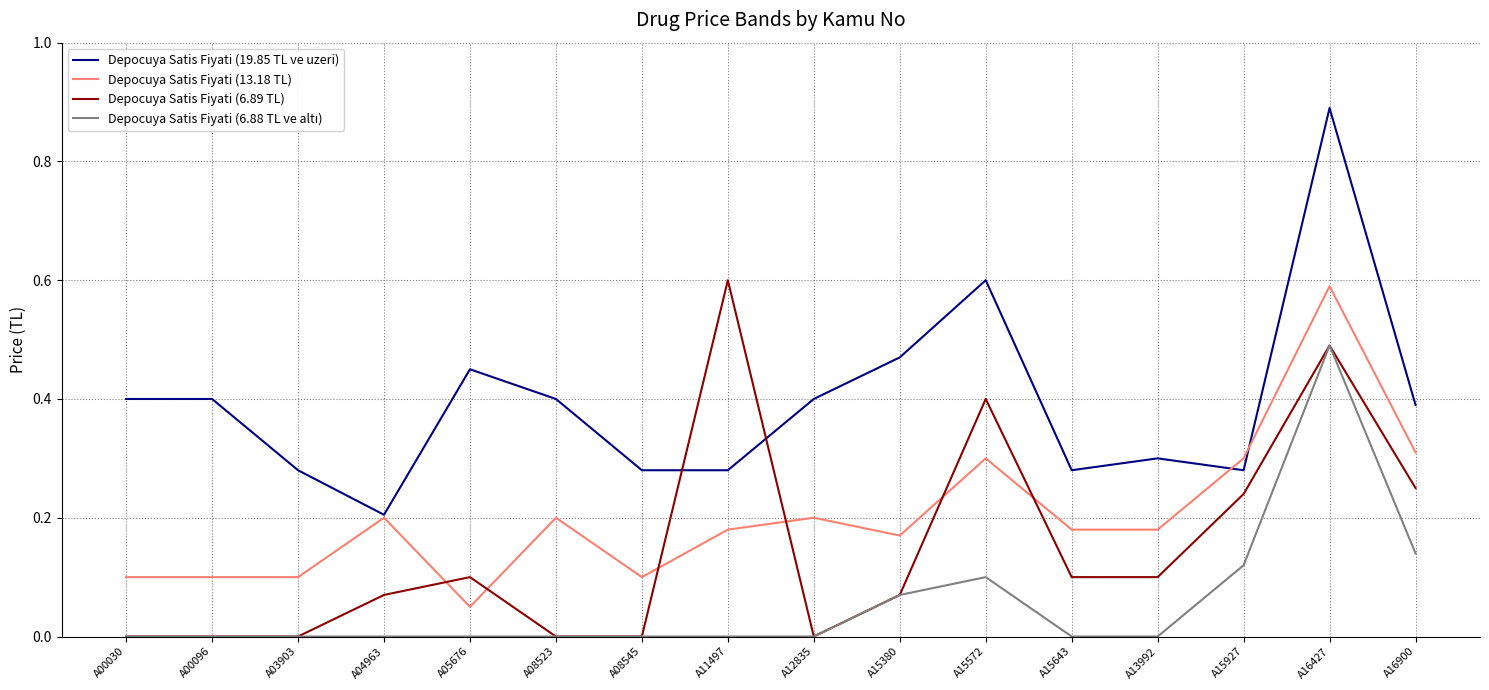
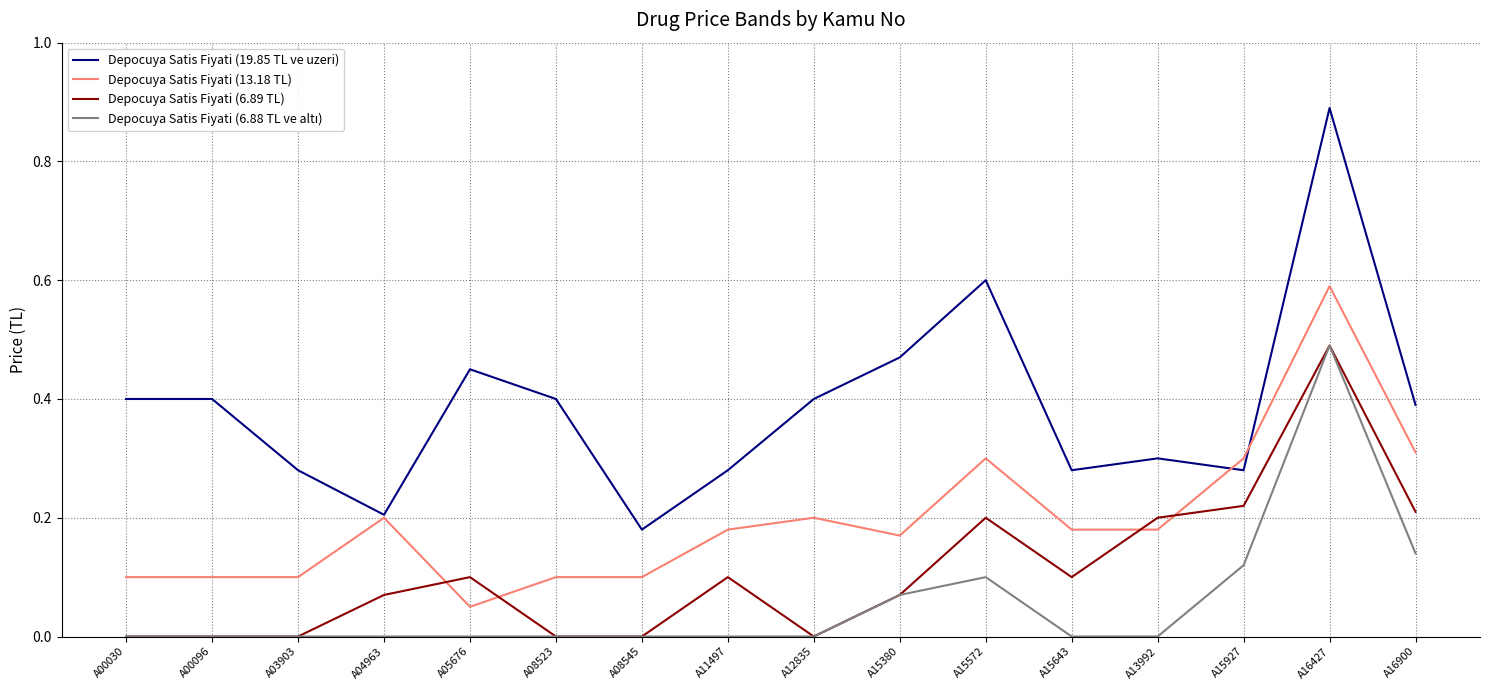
  {
    "Depocuya Satis Fiyati (19.85 TL ve uzeri)": {
      "A00030": 0.40,
      "A00096": 0.40,
      "A03903": 0.28,
      "A04963": 0.21,
      "A05676": 0.45,
      "A08523": 0.40,
-     "A08545": 0.28,
+     "A08545": 0.18,
      "A11497": 0.28,
      "A12835": 0.40,
      "A15380": 0.47,
      "A15572": 0.60,
      "A15643": 0.28,
      "A13992": 0.30,
      "A15927": 0.28,
      "A16427": 0.89,
      "A16900": 0.39
    },
    "Depocuya Satis Fiyati (13.18 TL)": {
      "A00030": 0.1,
      "A00096": 0.1,
      "A03903": 0.1,
      "A04963": 0.2,
      "A05676": 0.05,
-     "A08523": 0.2,
+     "A08523": 0.1,
      "A08545": 0.1,
      "A11497": 0.18,
      "A12835": 0.2,
      "A15380": 0.17,
      "A15572": 0.3,
      "A15643": 0.18,
      "A13992": 0.18,
      "A15927": 0.3,
      "A16427": 0.59,
      "A16900": 0.31
    },
    "Depocuya Satis Fiyati (6.89 TL)": {
      "A04963": 0.07,
      "A05676": 0.10,
-     "A11497": 0.6,
-     "A15572": 0.4,
+     "A11497": 0.1,
+     "A15572": 0.2,
      "A15643": 0.10,
-     "A13992": 0.1,
-     "A15927": 0.24,
-     "A16900": 0.25
+     "A13992": 0.2,
+     "A15927": 0.22,
+     "A16900": 0.21
    },
    "Depocuya Satis Fiyati (6.88 TL ve altı)": {
      "A04963": 0.00,
      "A05676": 0.00,
      "A11497": 0.00,
      "A15572": 0.10,
      "A15643": 0.00,
      "A13992": 0.00,
      "A15927": 0.12,
      "A16900": 0.14
    }
  }
